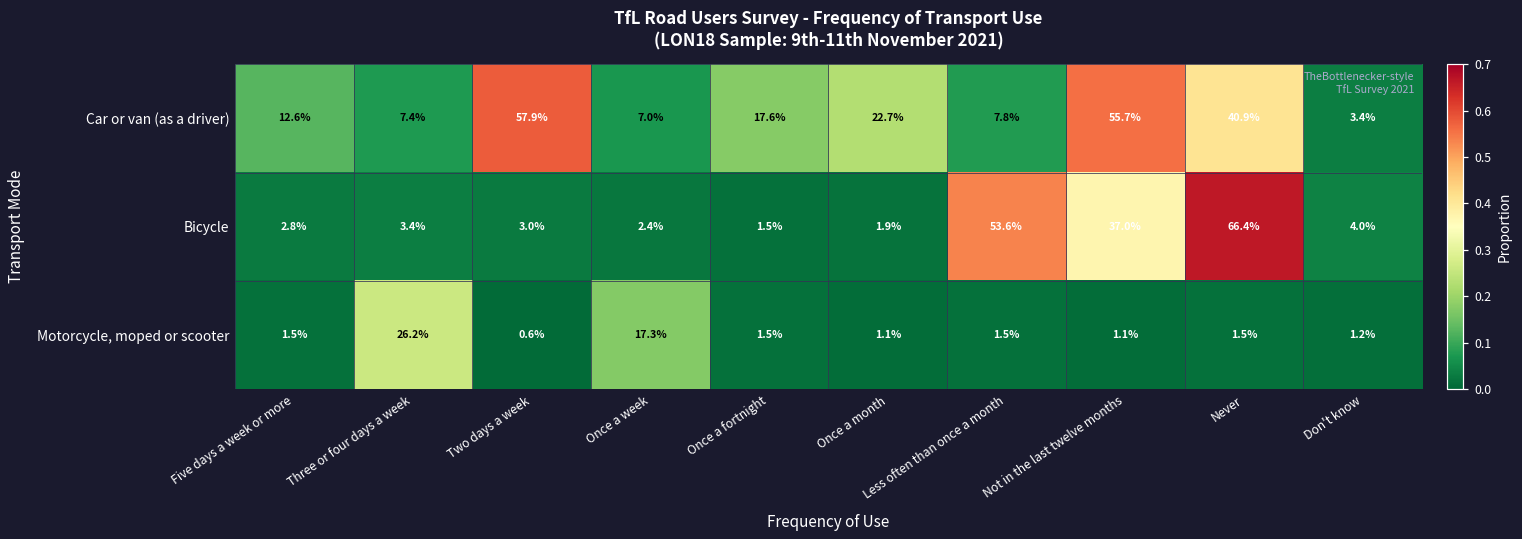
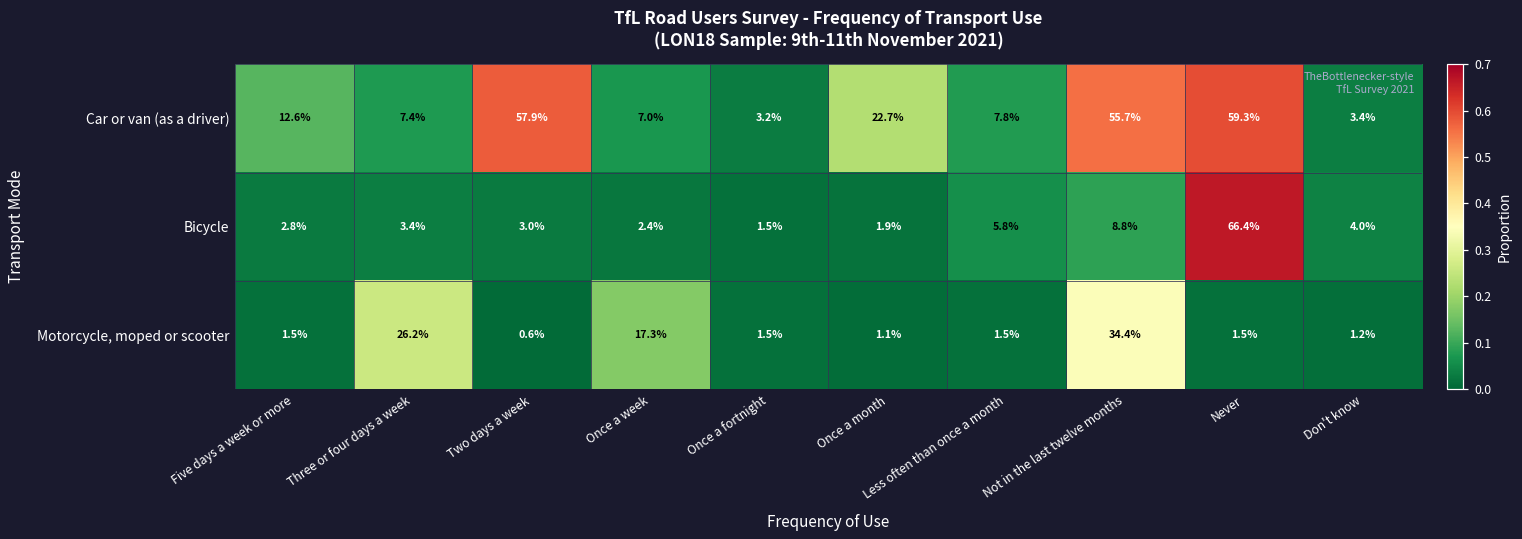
  {
    "Car or van (as a driver)": {
      "Five days a week or more": "12.6%",
      "Three or four days a week": "7.4%",
      "Two days a week": "57.9%",
      "Once a week": "7.0%",
-     "Once a fortnight": "17.6%",
+     "Once a fortnight": "3.2%",
      "Once a month": "22.7%",
      "Less often than once a month": "7.8%",
      "Not in the last twelve months": "55.7%",
-     "Never": "40.9%"
+     "Never": "59.3%"
    },
    "Bicycle": {
      "Five days a week or more": "2.8%",
      "Three or four days a week": "3.4%",
      "Two days a week": "3.0%",
      "Once a week": "2.4%",
      "Once a fortnight": "1.5%",
      "Once a month": "1.9%",
-     "Less often than once a month": "53.6%",
-     "Not in the last twelve months": "37.0%",
+     "Less often than once a month": "5.8%",
+     "Not in the last twelve months": "8.8%",
      "Never": "66.4%",
      "Don't know": "4.0%"
    },
    "Motorcycle, moped or scooter": {
      "Five days a week or more": "1.5%",
      "Three or four days a week": "26.2%",
      "Two days a week": "0.6%",
      "Once a week": "17.3%",
      "Once a fortnight": "1.5%",
      "Once a month": "1.1%",
      "Less often than once a month": "1.5%",
-     "Not in the last twelve months": "1.1%",
+     "Not in the last twelve months": "34.4%",
      "Never": "1.5%",
      "Don't know": "1.2%"
    }
  }
